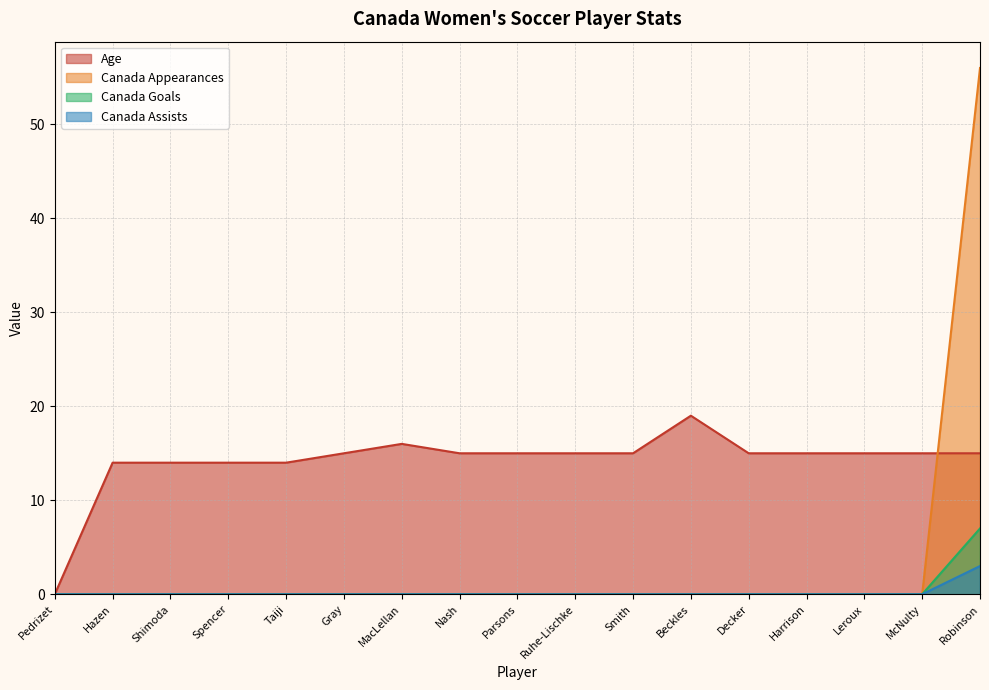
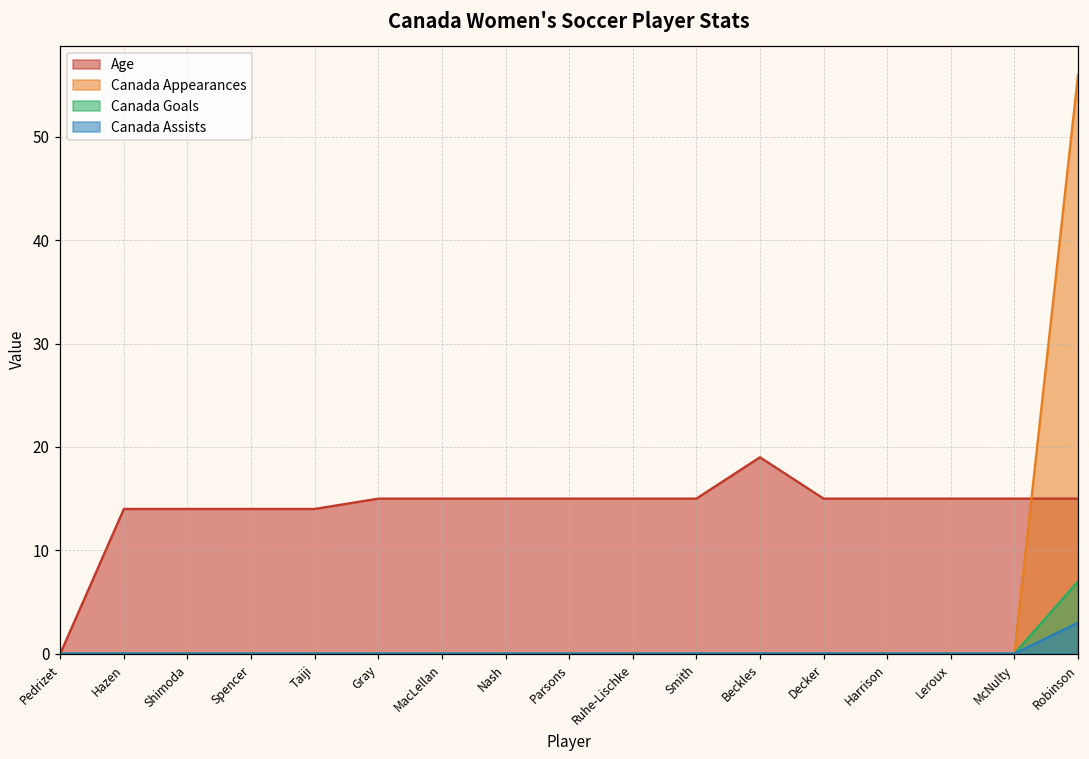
  {
    "Age": {
      "Hazen": 14,
      "Shimoda": 14,
      "Spencer": 14,
      "Taiji": 14,
      "Gray": 15,
-     "MacLellan": 16,
+     "MacLellan": 15,
      "Nash": 15,
      "Parsons": 15,
      "Ruhe-Lischke": 15,
      "Smith": 15,
      "Beckles": 19,
      "Decker": 15,
      "Harrison": 15,
      "Leroux": 15,
      "McNulty": 15,
      "Robinson": 15
    },
    "Canada Appearances": {
      "Robinson": 56
    },
    "Canada Goals": {
      "Robinson": 7
    },
    "Canada Assists": {
      "Robinson": 3
    }
  }
